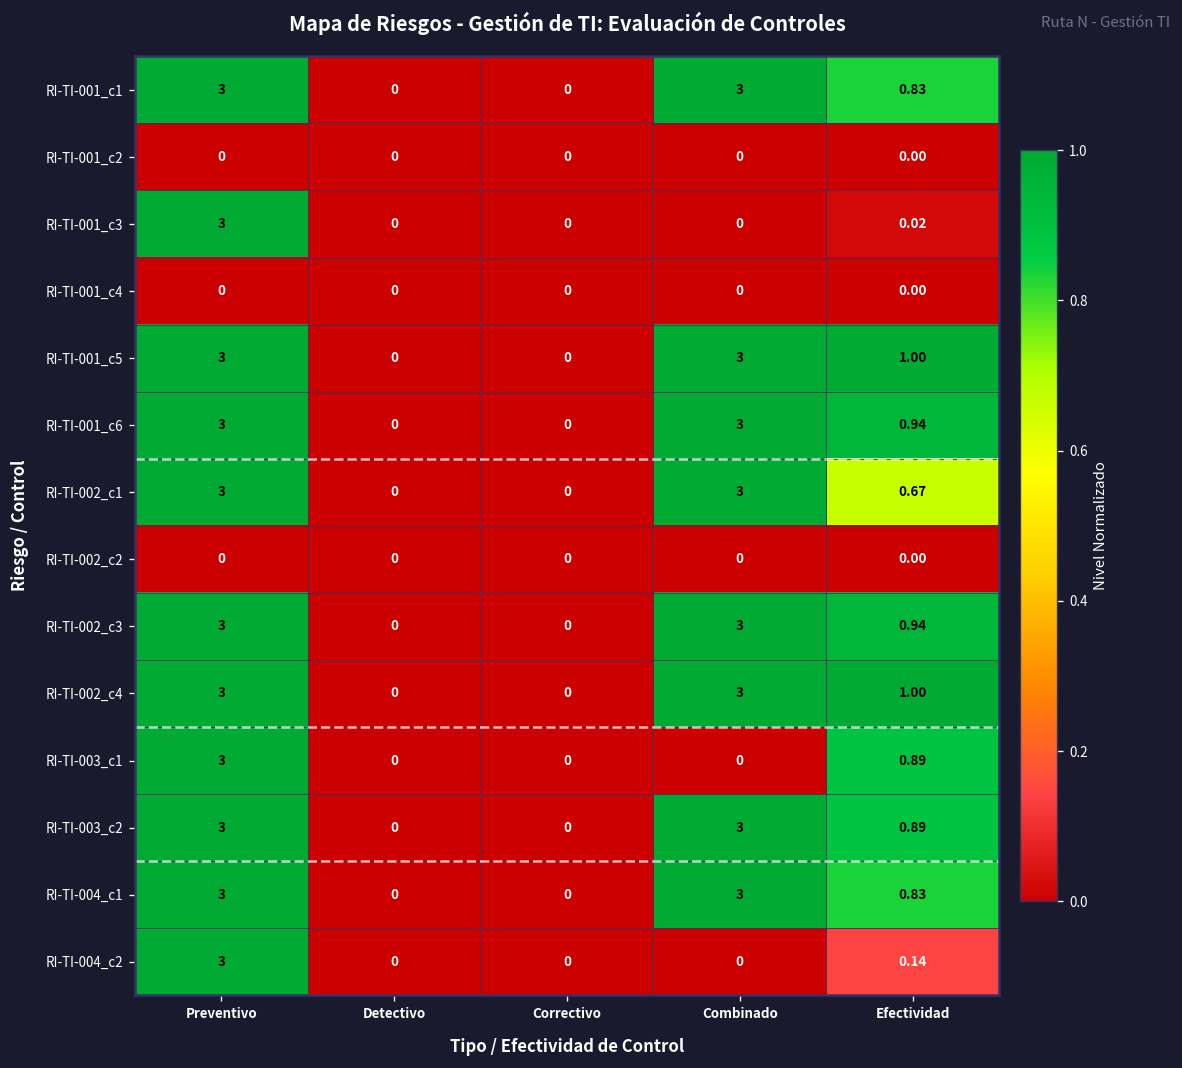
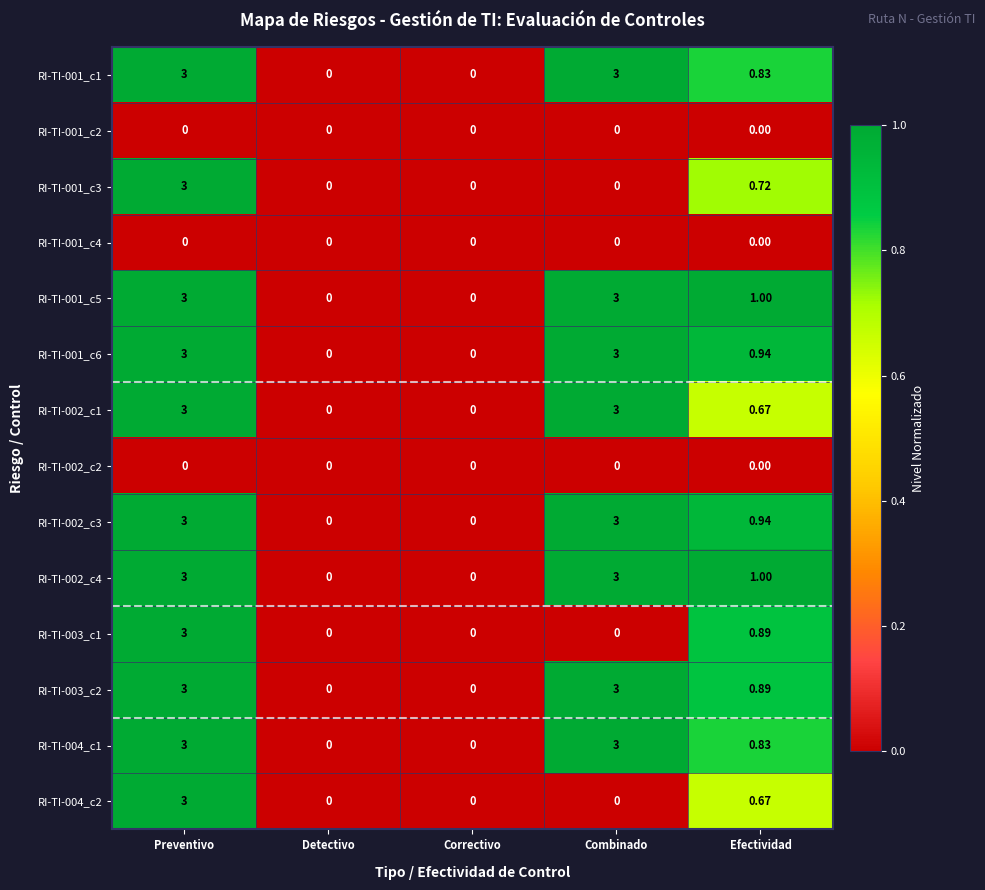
  {
    "RI-TI-001_c1": {
      "Preventivo": 3,
      "Detectivo": 0,
      "Correctivo": 0,
      "Combinado": 3,
      "Efectividad": 0.83
    },
    "RI-TI-001_c2": {
      "Preventivo": 0,
      "Detectivo": 0,
      "Correctivo": 0,
      "Combinado": 0,
      "Efectividad": 0.00
    },
    "RI-TI-001_c3": {
      "Preventivo": 3,
      "Detectivo": 0,
      "Correctivo": 0,
      "Combinado": 0,
-     "Efectividad": 0.02
+     "Efectividad": 0.72
    },
    "RI-TI-001_c4": {
      "Preventivo": 0,
      "Detectivo": 0,
      "Correctivo": 0,
      "Combinado": 0,
      "Efectividad": 0.00
    },
    "RI-TI-001_c5": {
      "Preventivo": 3,
      "Detectivo": 0,
      "Correctivo": 0,
      "Combinado": 3,
      "Efectividad": 1.00
    },
    "RI-TI-001_c6": {
      "Preventivo": 3,
      "Detectivo": 0,
      "Correctivo": 0,
      "Combinado": 3,
      "Efectividad": 0.94
    },
    "RI-TI-002_c1": {
      "Preventivo": 3,
      "Detectivo": 0,
      "Correctivo": 0,
      "Combinado": 3,
      "Efectividad": 0.67
    },
    "RI-TI-002_c2": {
      "Preventivo": 0,
      "Detectivo": 0,
      "Correctivo": 0,
      "Combinado": 0,
      "Efectividad": 0.00
    },
    "RI-TI-002_c3": {
      "Preventivo": 3,
      "Detectivo": 0,
      "Correctivo": 0,
      "Combinado": 3,
      "Efectividad": 0.94
    },
    "RI-TI-002_c4": {
      "Preventivo": 3,
      "Detectivo": 0,
      "Correctivo": 0,
      "Combinado": 3,
      "Efectividad": 1.00
    },
    "RI-TI-003_c1": {
      "Preventivo": 3,
      "Detectivo": 0,
      "Correctivo": 0,
      "Combinado": 0,
      "Efectividad": 0.89
    },
    "RI-TI-003_c2": {
      "Preventivo": 3,
      "Detectivo": 0,
      "Correctivo": 0,
      "Combinado": 3,
      "Efectividad": 0.89
    },
    "RI-TI-004_c1": {
      "Preventivo": 3,
      "Detectivo": 0,
      "Correctivo": 0,
      "Combinado": 3,
      "Efectividad": 0.83
    },
    "RI-TI-004_c2": {
      "Preventivo": 3,
      "Detectivo": 0,
      "Correctivo": 0,
      "Combinado": 0,
-     "Efectividad": 0.14
+     "Efectividad": 0.67
    }
  }
